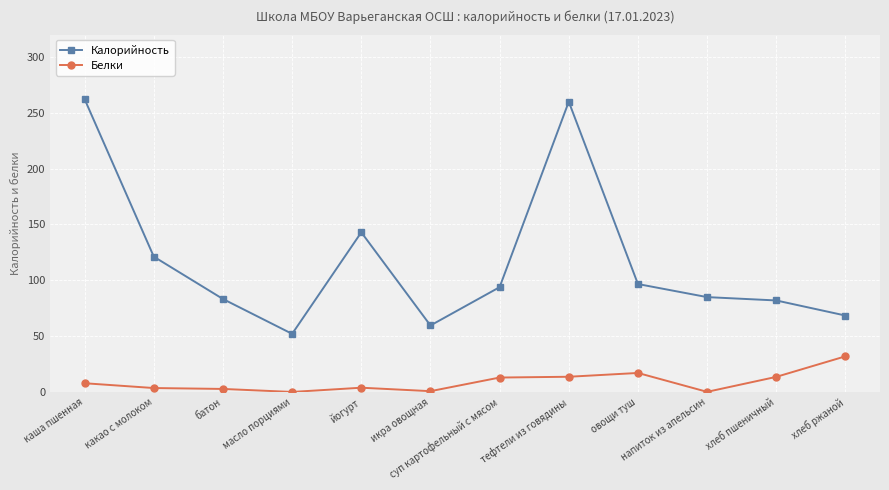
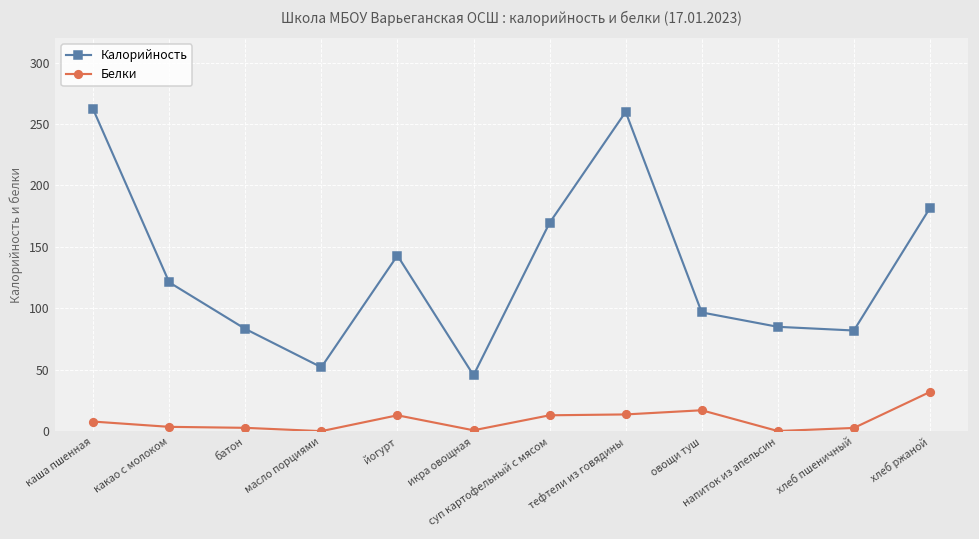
  {
    "Калорийность": {
      "каша пшенная": 262,
      "какао с молоком": 121,
      "батон": 83,
      "масло порциями": 52,
      "йогурт": 143,
-     "икра овощная": 60,
-     "суп картофельный с мясом": 94,
+     "икра овощная": 46,
+     "суп картофельный с мясом": 170,
      "тефтели из говядины": 260,
      "овощи туш": 97,
      "напиток из апельсин": 85,
      "хлеб пшеничный": 82,
-     "хлеб ржаной": 69
+     "хлеб ржаной": 182
    },
    "Белки": {
      "каша пшенная": 8,
      "какао с молоком": 4,
      "батон": 3,
      "масло порциями": 0,
-     "йогурт": 4,
+     "йогурт": 13,
      "икра овощная": 1,
      "суп картофельный с мясом": 13,
      "тефтели из говядины": 14,
      "овощи туш": 17,
      "напиток из апельсин": 0,
-     "хлеб пшеничный": 14,
+     "хлеб пшеничный": 3,
      "хлеб ржаной": 32
    }
  }
